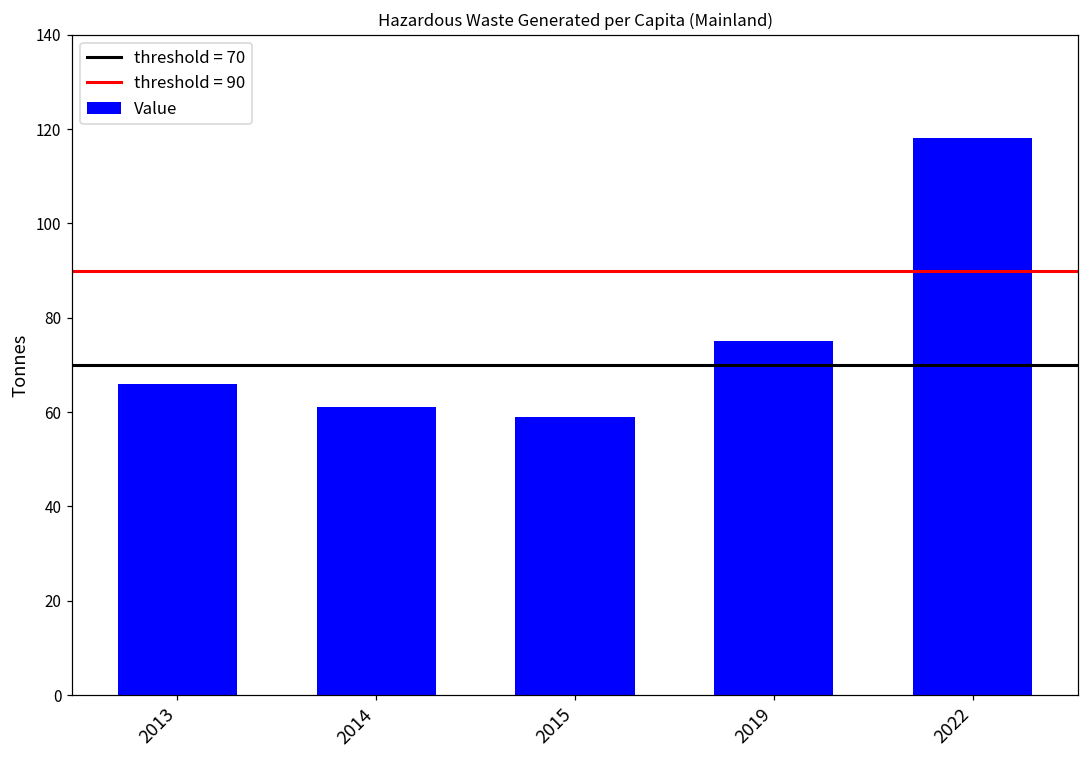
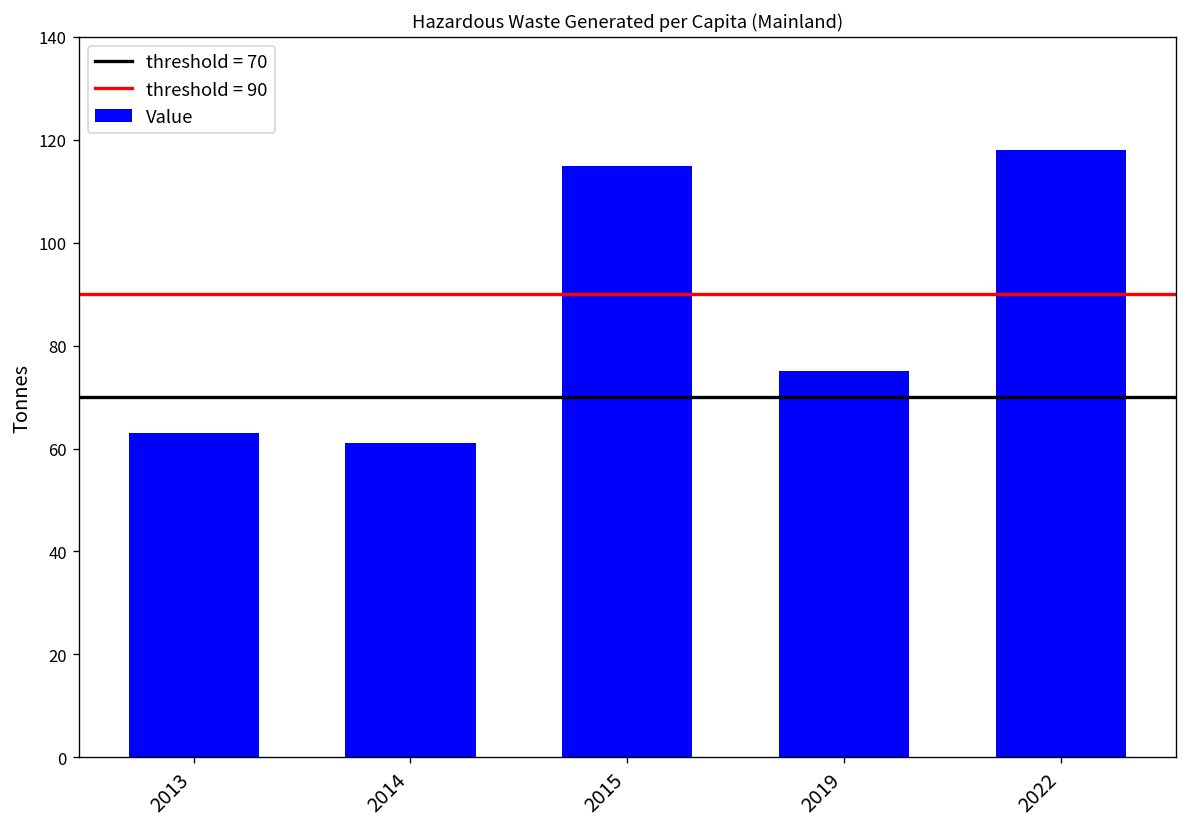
  {
-   "2013": 66,
+   "2013": 63,
    "2014": 61,
-   "2015": 59,
+   "2015": 115,
    "2019": 75,
    "2022": 118
  }
